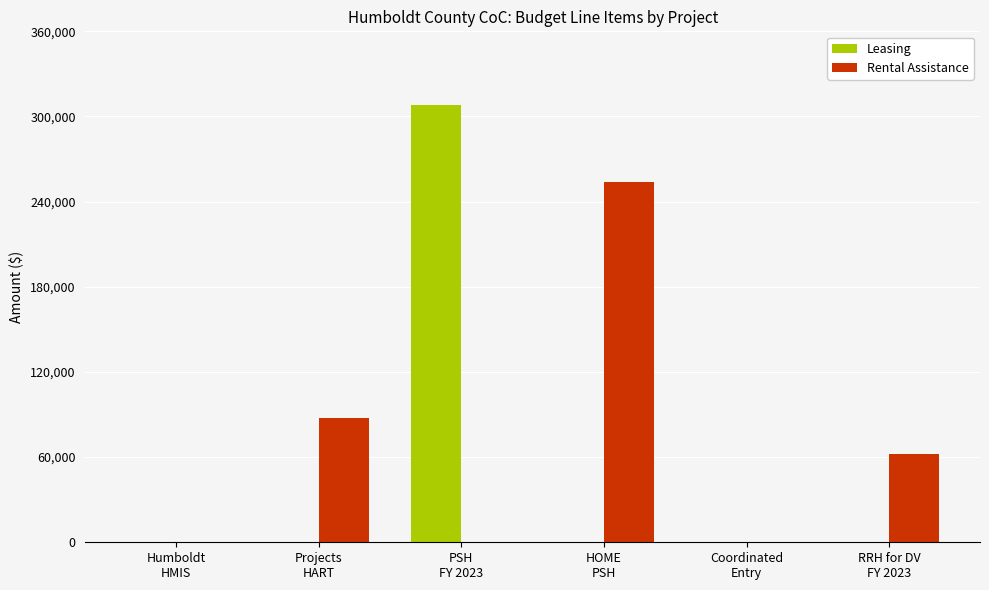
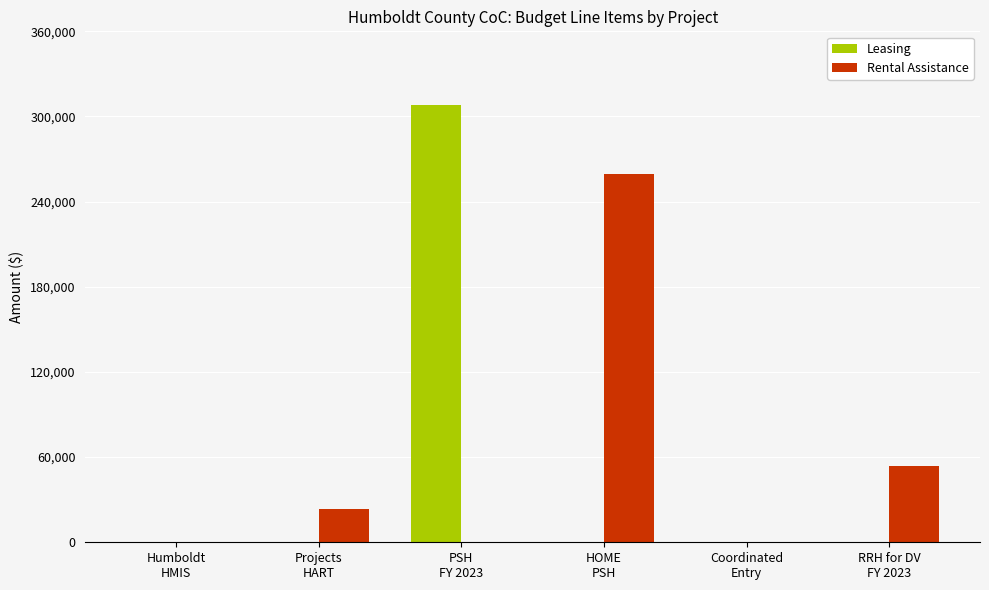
  {
    "Leasing": {
      "Humboldt HMIS": "0",
      "Projects HART": "0",
      "PSH FY 2023": "308,000",
      "HOME PSH": "0",
      "Coordinated Entry": "0",
      "RRH for DV FY 2023": "0"
    },
    "Rental Assistance": {
      "Humboldt HMIS": "0",
-     "Projects HART": "88,000",
+     "Projects HART": "24,000",
      "PSH FY 2023": "0",
-     "HOME PSH": "254,000",
+     "HOME PSH": "259,000",
      "Coordinated Entry": "0",
-     "RRH for DV FY 2023": "62,000"
+     "RRH for DV FY 2023": "53,000"
    }
  }
